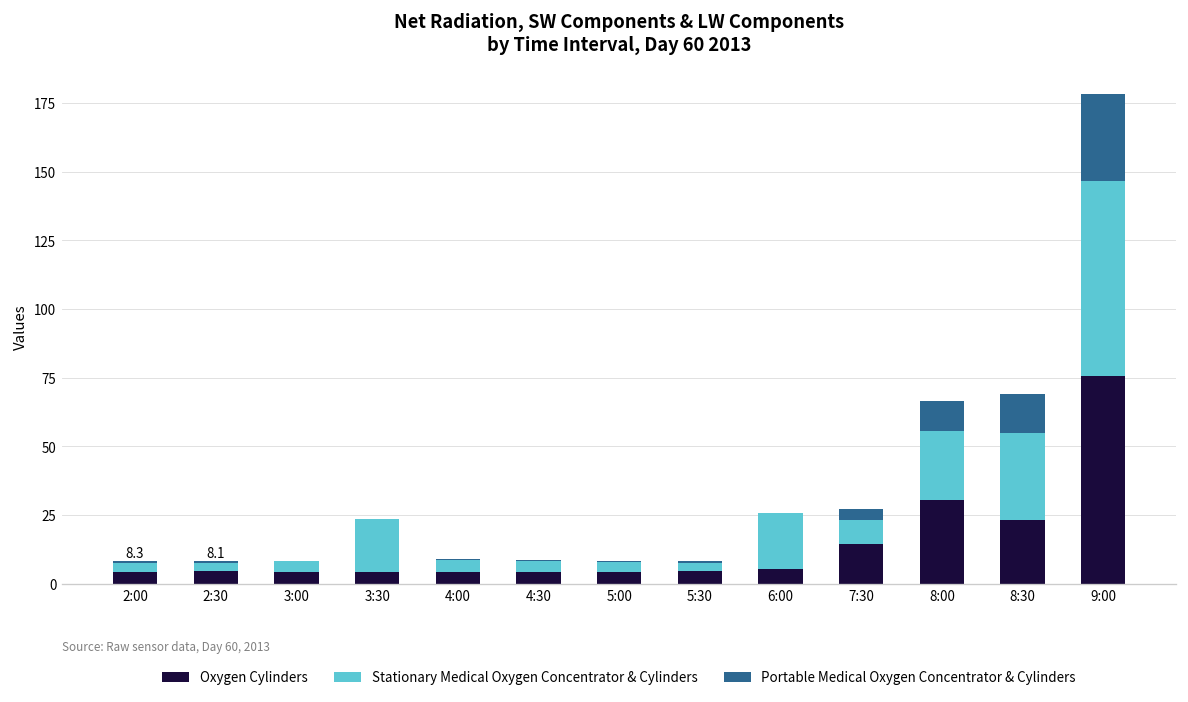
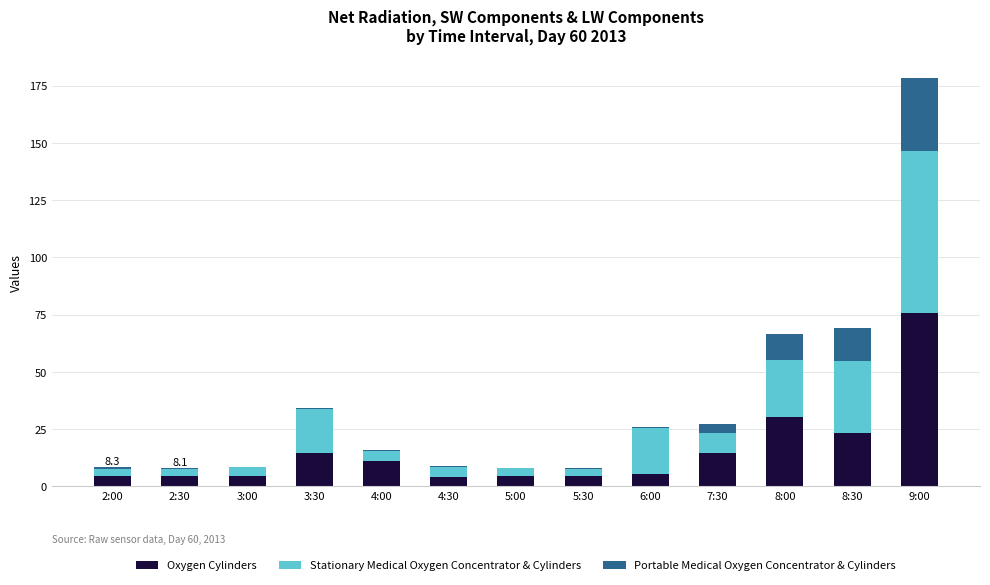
  {
    "Oxygen Cylinders": {
      "2:00": 4,
      "2:30": 4,
      "3:00": 4,
-     "3:30": 4,
-     "4:00": 4,
+     "3:30": 15,
+     "4:00": 11,
      "4:30": 4,
      "5:00": 4,
      "5:30": 4,
      "6:00": 5,
      "7:30": 14,
      "8:00": 30,
      "8:30": 23,
      "9:00": 76
    },
    "Stationary Medical Oxygen Concentrator & Cylinders": {
      "2:00": 3,
      "2:30": 3,
      "3:00": 4,
      "3:30": 19,
      "4:00": 4,
      "4:30": 4,
      "5:00": 3,
      "5:30": 3,
      "6:00": 20,
      "7:30": 9,
      "8:00": 25,
      "8:30": 32,
      "9:00": 71
    },
    "Portable Medical Oxygen Concentrator & Cylinders": {
      "7:30": 4,
      "8:00": 11,
      "8:30": 14,
      "9:00": 32
    }
  }
